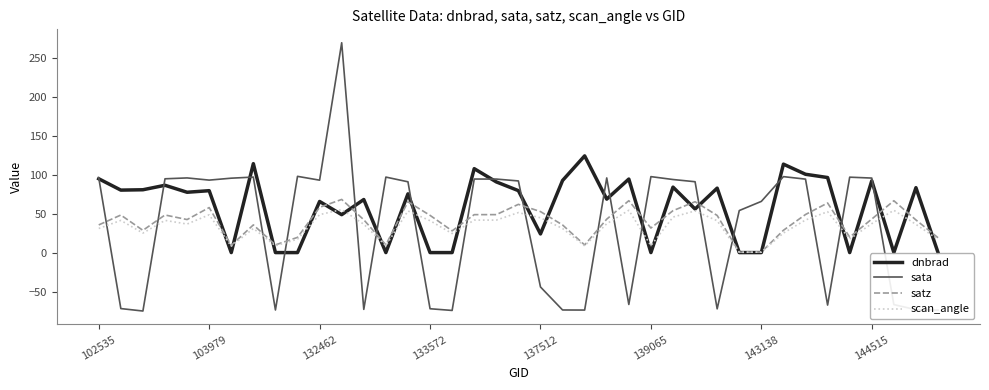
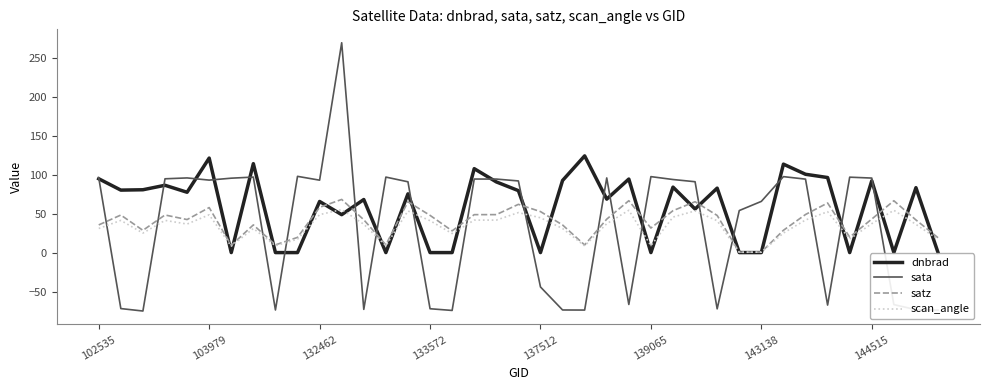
  {
    "dnbrad": {
-     "103979": 80,
+     "103979": 120,
      "132462": 70,
      "133572": 0,
-     "137512": 20,
+     "137512": 0,
      "139065": 0,
      "144515": 90
    },
    "sata": {
      "103979": 90,
      "132462": 90,
      "133572": -70,
      "137512": -40,
      "139065": 100,
      "143138": 70,
      "144515": 100
    },
    "satz": {
      "102535": 40,
      "103979": 60,
      "132462": 60,
      "133572": 50,
      "137512": 50,
      "139065": 30,
      "144515": 40
    },
    "scan_angle": {
      "102535": 30,
      "103979": 50,
      "132462": 50,
      "133572": 40,
      "137512": 40,
      "139065": 10,
      "144515": 40
    }
  }
